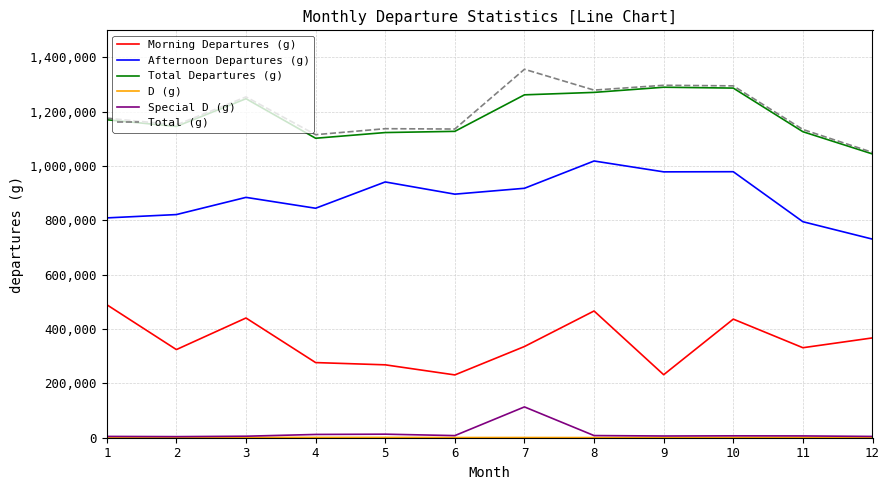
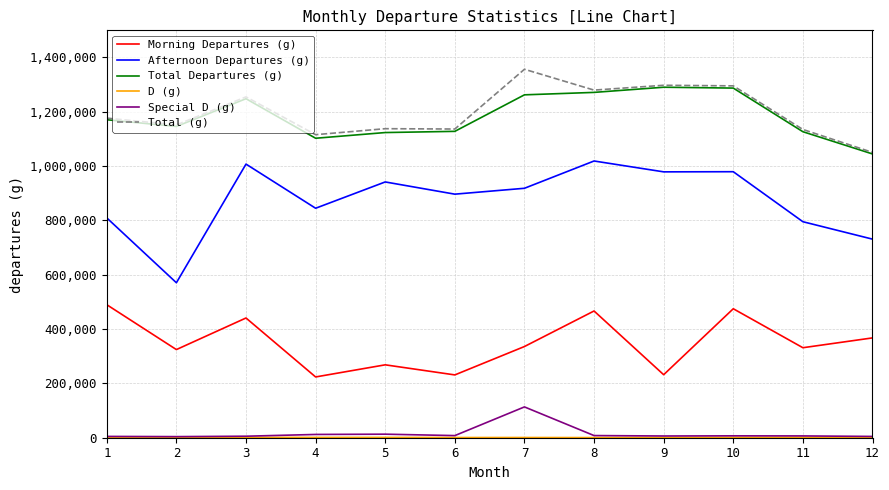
  {
    "Morning Departures (g)": {
      "1": "490,000",
      "2": "320,000",
      "3": "440,000",
-     "4": "280,000",
+     "4": "220,000",
      "5": "270,000",
      "6": "230,000",
      "7": "340,000",
      "8": "470,000",
      "9": "230,000",
-     "10": "440,000",
+     "10": "470,000",
      "11": "330,000",
      "12": "370,000"
    },
    "Afternoon Departures (g)": {
      "1": "810,000",
-     "2": "820,000",
-     "3": "880,000",
+     "2": "570,000",
+     "3": "1,010,000",
      "4": "840,000",
      "5": "940,000",
      "6": "900,000",
      "7": "920,000",
      "8": "1,020,000",
      "9": "980,000",
      "10": "980,000",
      "11": "800,000",
      "12": "730,000"
    },
    "Total Departures (g)": {
      "4": "1,100,000",
      "5": "1,120,000",
      "7": "1,260,000"
    },
    "D (g)": {
      "4": "0",
      "5": "0",
      "7": "0"
    },
    "Special D (g)": {
      "4": "10,000",
      "5": "10,000",
      "7": "110,000"
    },
    "Total (g)": {
      "4": "1,120,000",
      "5": "1,140,000",
      "7": "1,360,000"
    }
  }
